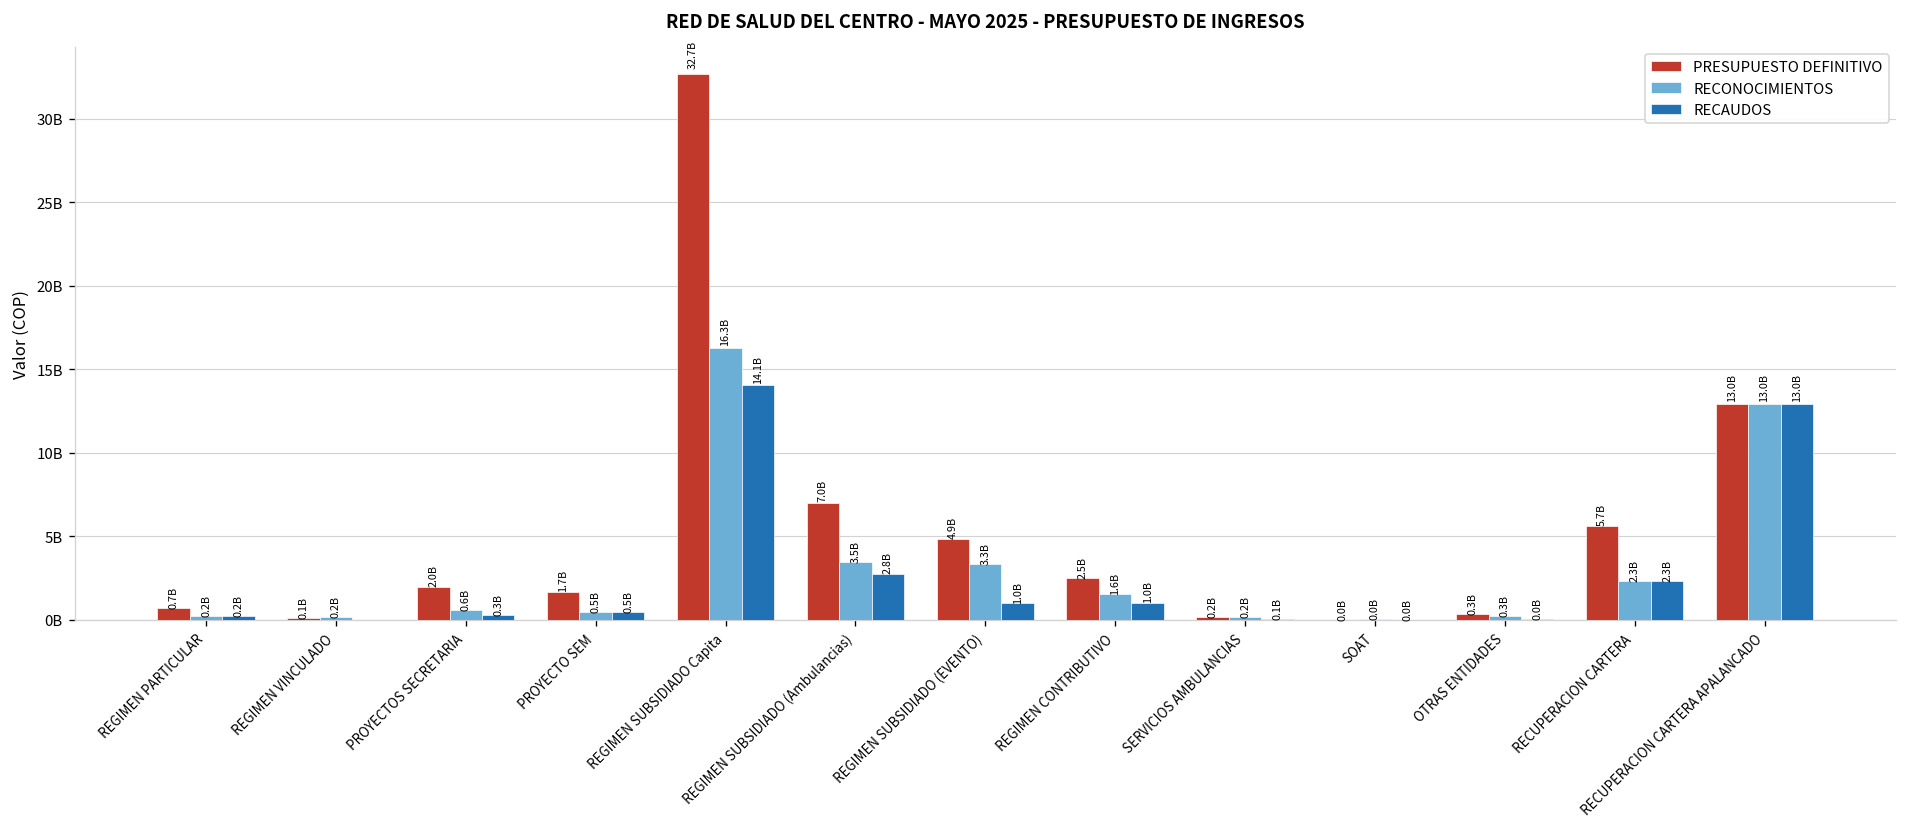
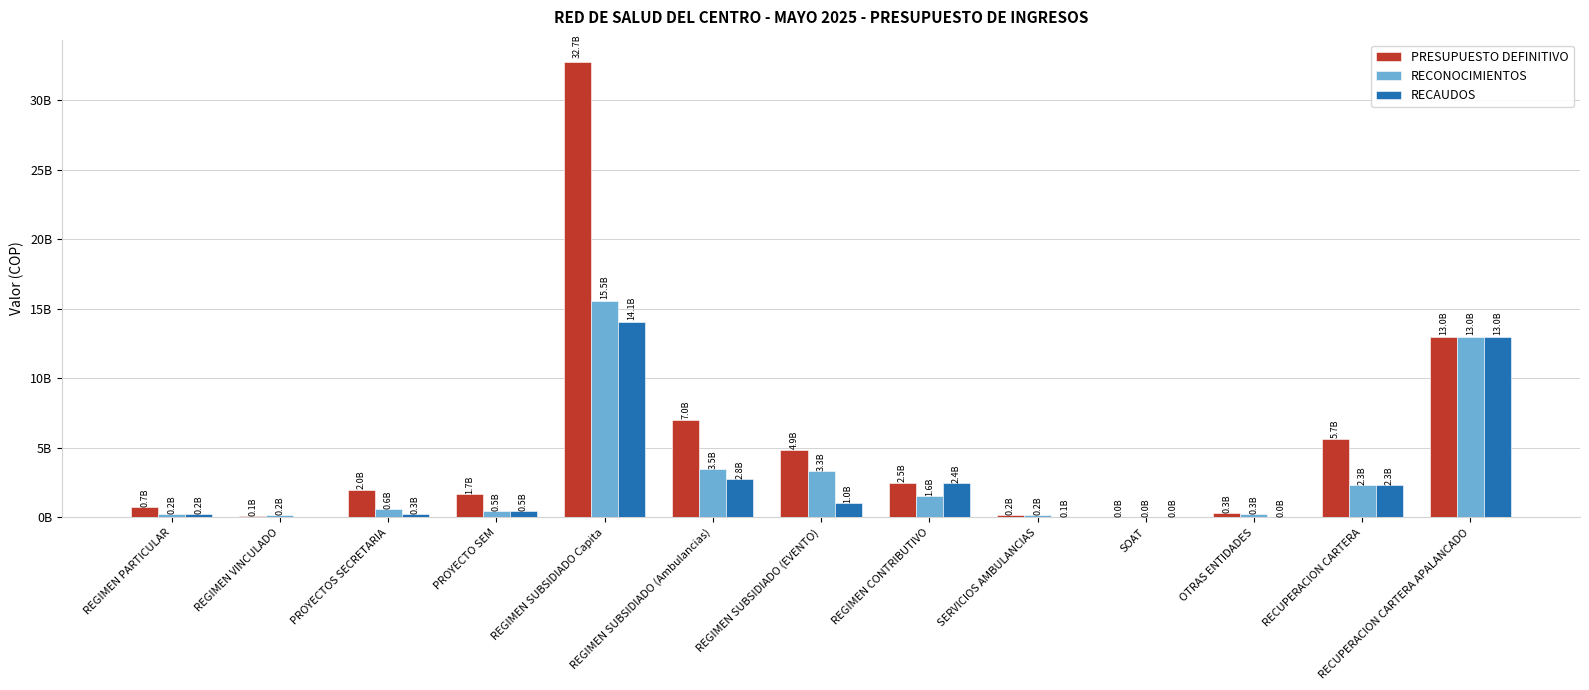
  {
    "PRESUPUESTO DEFINITIVO": {
      "REGIMEN PARTICULAR": "0.7B",
      "REGIMEN VINCULADO": "0.1B",
      "PROYECTOS SECRETARIA": "2.0B",
      "PROYECTO SEM": "1.7B",
      "REGIMEN SUBSIDIADO Capita": "32.7B",
      "REGIMEN SUBSIDIADO (Ambulancias)": "7.0B",
      "REGIMEN SUBSIDIADO (EVENTO)": "4.9B",
      "REGIMEN CONTRIBUTIVO": "2.5B",
      "SERVICIOS AMBULANCIAS": "0.2B",
      "OTRAS ENTIDADES": "0.3B",
      "RECUPERACION CARTERA": "5.7B",
      "RECUPERACION CARTERA APALANCADO": "13.0B"
    },
    "RECONOCIMIENTOS": {
      "REGIMEN PARTICULAR": "0.2B",
      "REGIMEN VINCULADO": "0.2B",
      "PROYECTOS SECRETARIA": "0.6B",
      "PROYECTO SEM": "0.5B",
-     "REGIMEN SUBSIDIADO Capita": "16.3B",
+     "REGIMEN SUBSIDIADO Capita": "15.5B",
      "REGIMEN SUBSIDIADO (Ambulancias)": "3.5B",
      "REGIMEN SUBSIDIADO (EVENTO)": "3.3B",
      "REGIMEN CONTRIBUTIVO": "1.6B",
      "SERVICIOS AMBULANCIAS": "0.2B",
      "OTRAS ENTIDADES": "0.3B",
      "RECUPERACION CARTERA": "2.3B",
      "RECUPERACION CARTERA APALANCADO": "13.0B"
    },
    "RECAUDOS": {
      "REGIMEN PARTICULAR": "0.2B",
      "PROYECTOS SECRETARIA": "0.3B",
      "PROYECTO SEM": "0.5B",
      "REGIMEN SUBSIDIADO Capita": "14.1B",
      "REGIMEN SUBSIDIADO (Ambulancias)": "2.8B",
      "REGIMEN SUBSIDIADO (EVENTO)": "1.0B",
-     "REGIMEN CONTRIBUTIVO": "1.0B",
+     "REGIMEN CONTRIBUTIVO": "2.4B",
      "SERVICIOS AMBULANCIAS": "0.1B",
      "RECUPERACION CARTERA": "2.3B",
      "RECUPERACION CARTERA APALANCADO": "13.0B"
    }
  }
